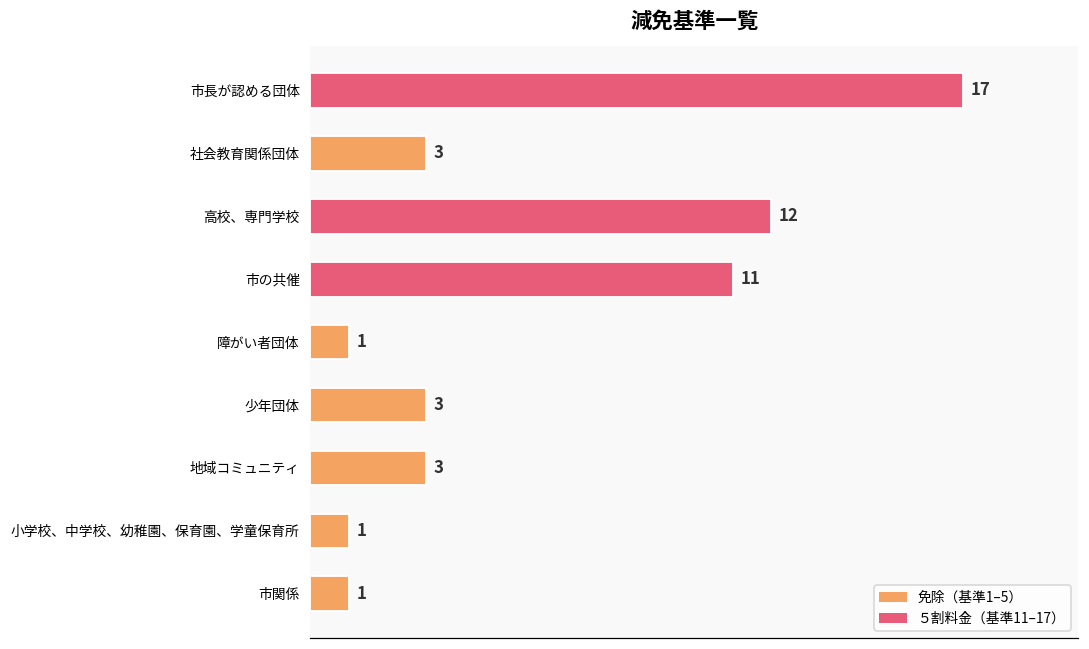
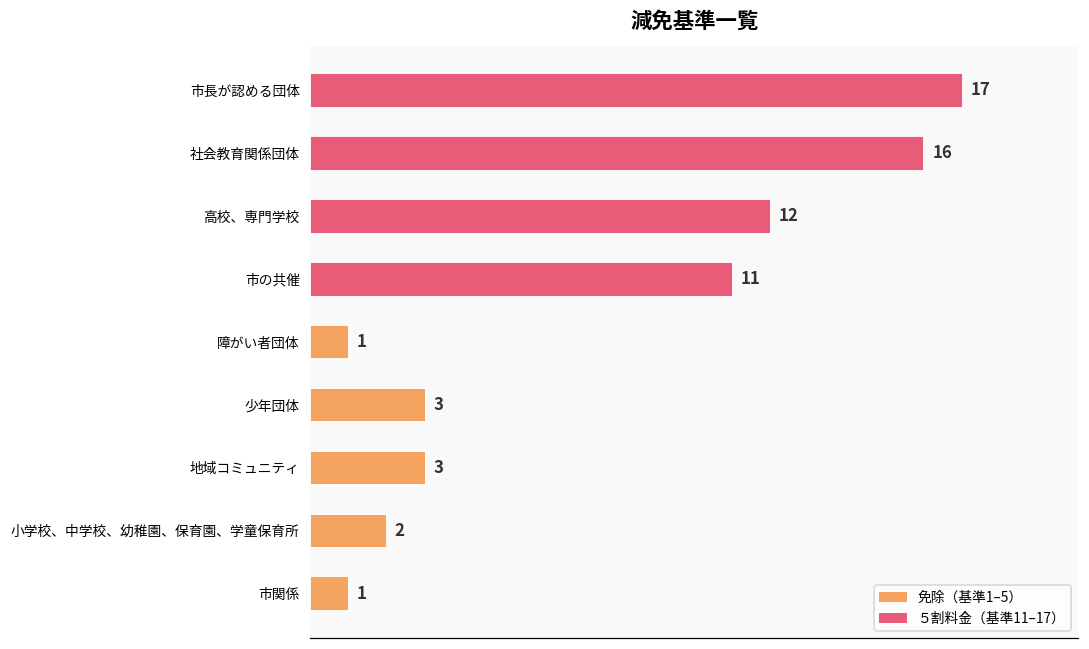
  {
    "市長が認める団体": 17,
-   "社会教育関係団体": 3,
+   "社会教育関係団体": 16,
    "高校、専門学校": 12,
    "市の共催": 11,
    "障がい者団体": 1,
    "少年団体": 3,
    "地域コミュニティ": 3,
-   "小学校、中学校、幼稚園、保育園、学童保育所": 1,
+   "小学校、中学校、幼稚園、保育園、学童保育所": 2,
    "市関係": 1
  }
